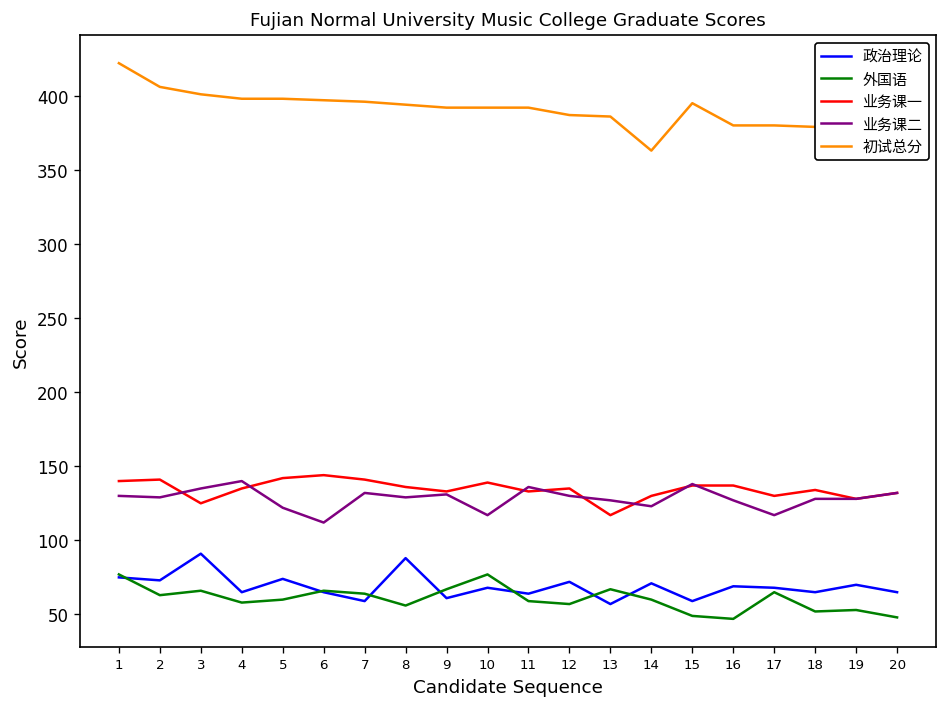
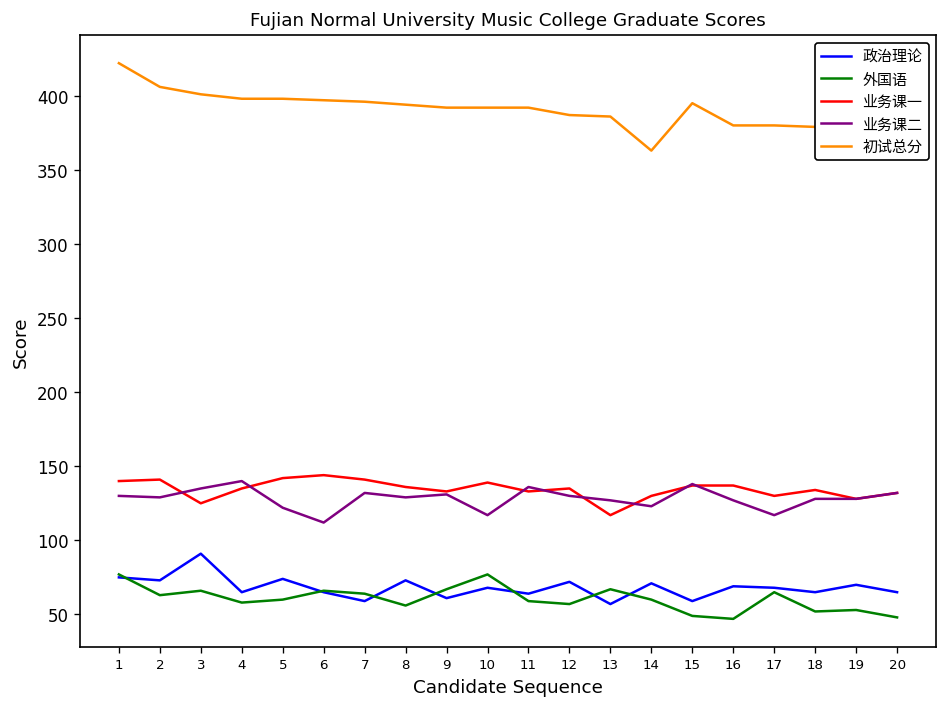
  {
    "政治理论": {
      "2": 73,
      "3": 91,
      "4": 65,
      "5": 74,
      "7": 59,
-     "8": 88,
+     "8": 73,
      "9": 61,
      "10": 68,
      "11": 64,
      "12": 72,
      "13": 57,
      "14": 71,
      "15": 59,
      "16": 69,
      "17": 68,
      "18": 65,
      "19": 70,
      "20": 65
    },
    "外国语": {
      "2": 63,
      "3": 66,
      "4": 58,
      "5": 60,
      "7": 64,
      "8": 56,
      "9": 67,
      "10": 77,
      "11": 59,
      "12": 57,
      "13": 67,
      "14": 60,
      "15": 49,
      "16": 47,
      "17": 65,
      "18": 52,
      "19": 53,
      "20": 48
    },
    "业务课一": {
      "1": 140,
      "2": 141,
      "3": 125,
      "4": 135,
      "5": 142,
      "6": 144,
      "7": 141,
      "8": 136,
      "10": 139,
      "11": 133,
      "12": 135,
      "13": 117,
      "14": 130,
      "16": 137,
      "17": 130,
      "18": 134
    },
    "业务课二": {
      "1": 130,
      "2": 129,
      "3": 135,
      "4": 140,
      "5": 122,
      "6": 112,
      "7": 132,
      "8": 129,
      "10": 117,
      "11": 136,
      "12": 130,
      "13": 127,
      "14": 123,
      "16": 127,
      "17": 117,
      "18": 128
    },
    "初试总分": {
      "1": 422,
      "2": 406,
      "3": 401,
      "4": 398,
      "5": 398,
      "6": 397,
      "7": 396,
      "8": 394,
      "9": 392,
      "10": 392,
      "11": 392,
      "12": 387,
      "13": 386,
      "14": 363,
      "15": 395,
      "16": 380,
      "17": 380
    }
  }
